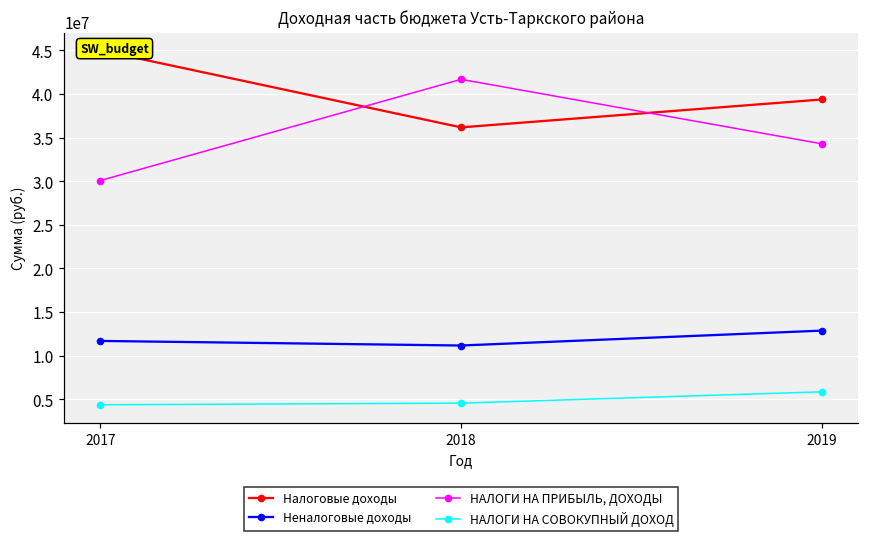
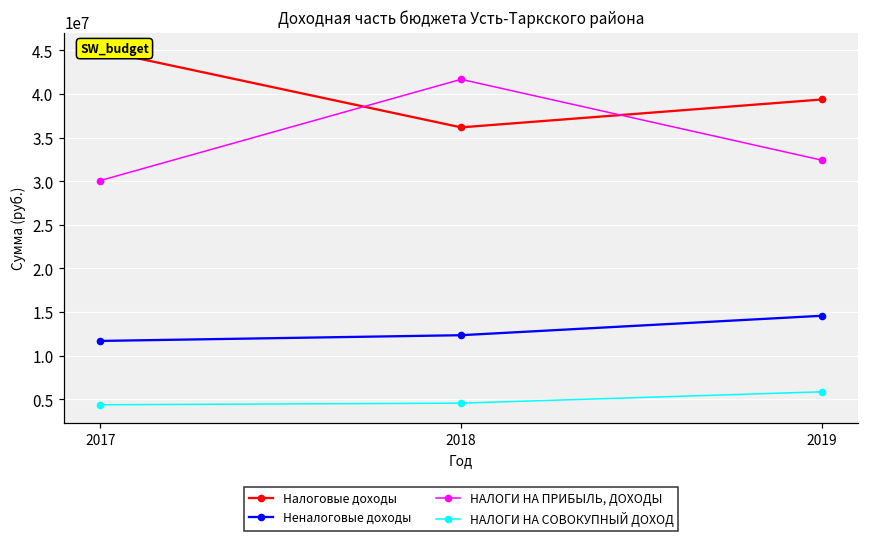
  {
    "Налоговые доходы": {
      "2018": 36000000,
      "2019": 39000000
    },
    "Неналоговые доходы": {
      "2017": 12000000,
-     "2018": 11000000,
-     "2019": 13000000
+     "2018": 12000000,
+     "2019": 15000000
    },
    "НАЛОГИ НА ПРИБЫЛЬ, ДОХОДЫ": {
      "2017": 30000000,
      "2018": 42000000,
-     "2019": 34000000
+     "2019": 32000000
    },
    "НАЛОГИ НА СОВОКУПНЫЙ ДОХОД": {
      "2017": 4000000,
      "2018": 5000000,
      "2019": 6000000
    }
  }
